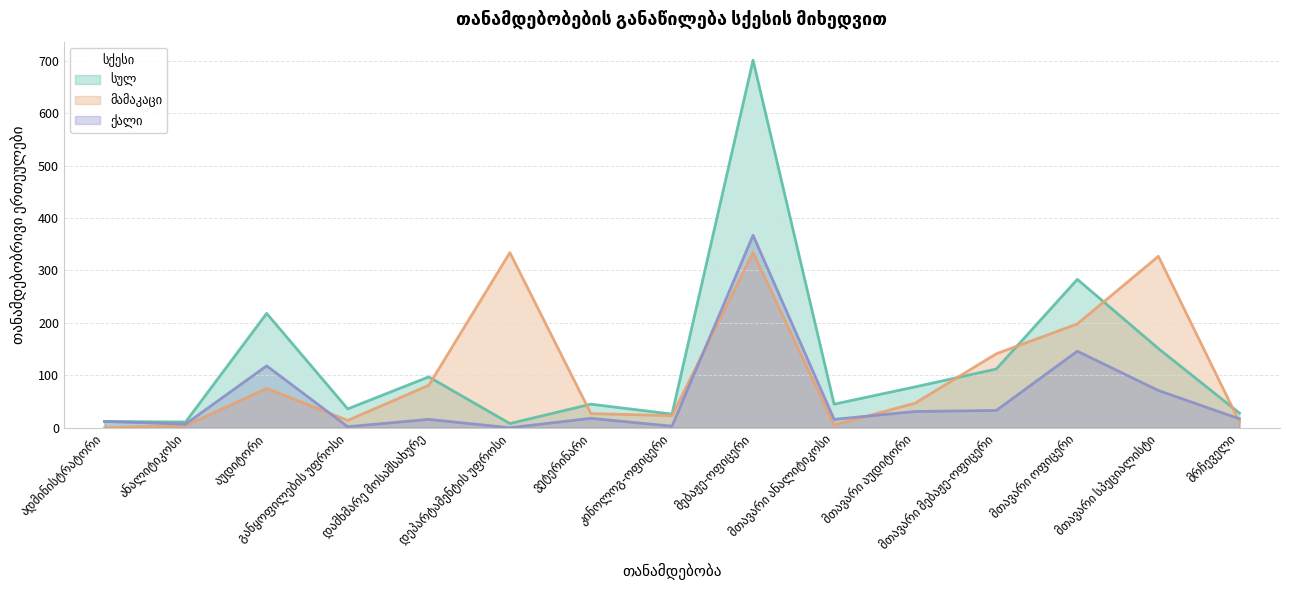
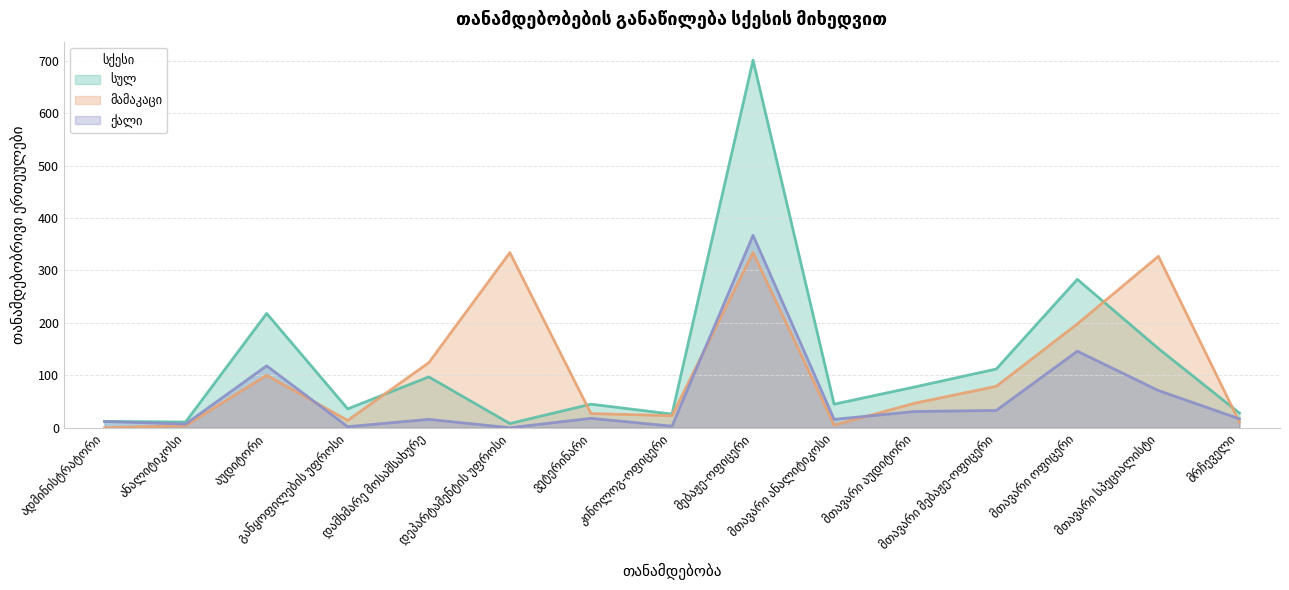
  {
    "მამაკაცი": {
      "ადმინისტრატორი": 0,
-     "აუდიტორი": 80,
+     "აუდიტორი": 100,
      "განყოფილების უფროსი": 10,
-     "დამხმარე მოსამსახურე": 80,
+     "დამხმარე მოსამსახურე": 120,
      "დეპარტამენტის უფროსი": 330,
      "ვეტერინარი": 30,
      "მებაჟე-ოფიცერი": 330,
      "მთავარი ანალიტიკოსი": 10,
      "მთავარი აუდიტორი": 50,
-     "მთავარი მებაჟე-ოფიცერი": 140,
+     "მთავარი მებაჟე-ოფიცერი": 80,
      "მთავარი ოფიცერი": 200,
      "მთავარი სპეციალისტი": 330,
      "მრჩეველი": 10
    }
  }
